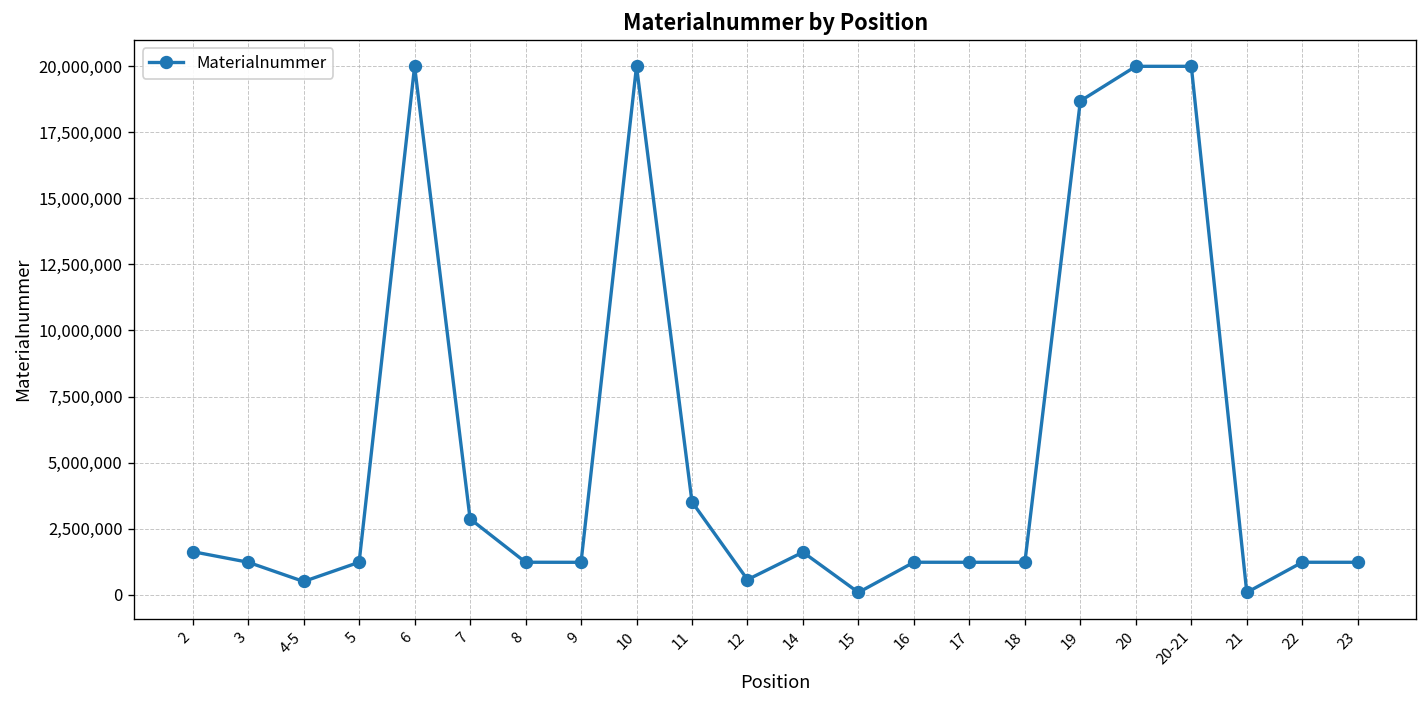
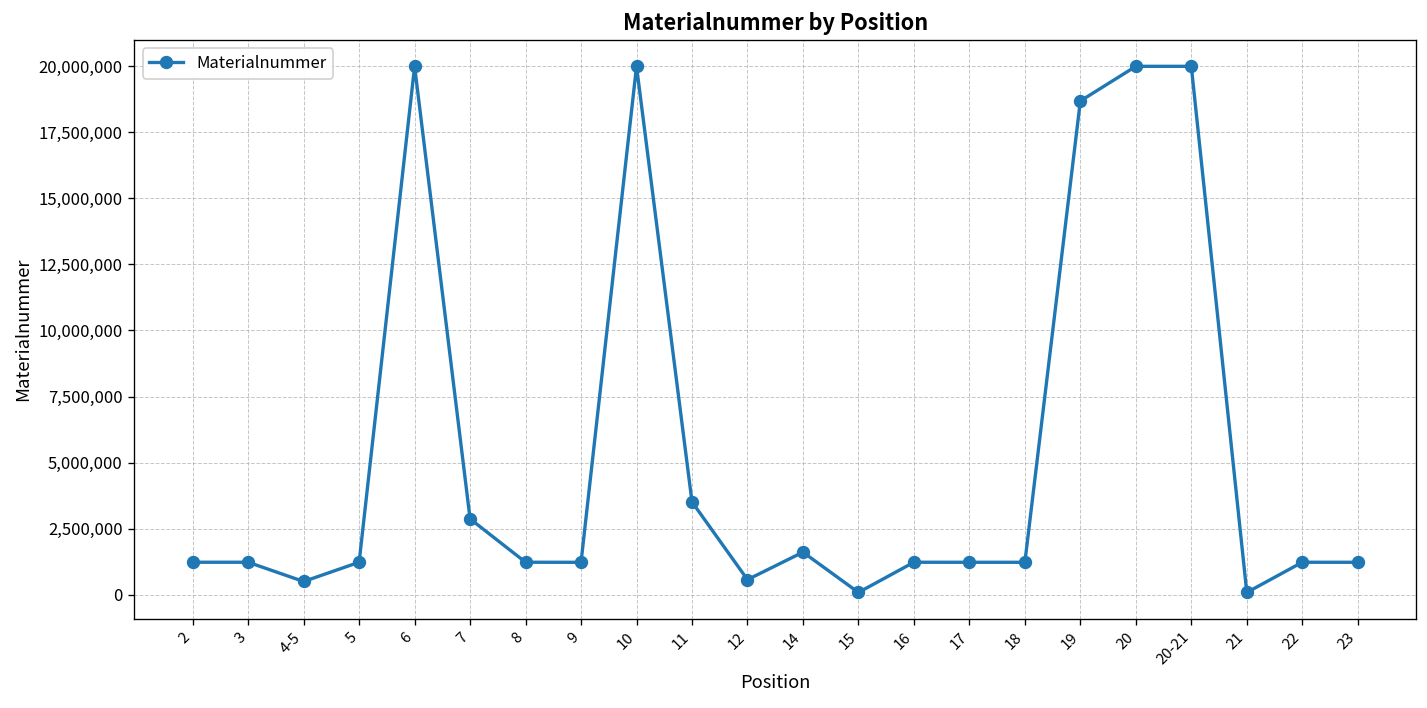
  {
-   "2": "1,600,000",
+   "2": "1,200,000",
    "3": "1,200,000",
    "4-5": "500,000",
    "5": "1,200,000",
    "6": "20,000,000",
    "7": "2,900,000",
    "8": "1,200,000",
    "9": "1,200,000",
    "10": "20,000,000",
    "11": "3,500,000",
    "12": "600,000",
    "14": "1,600,000",
    "15": "100,000",
    "16": "1,200,000",
    "17": "1,200,000",
    "18": "1,200,000",
    "19": "18,700,000",
    "20": "20,000,000",
    "20-21": "20,000,000",
    "21": "100,000",
    "22": "1,200,000",
    "23": "1,200,000"
  }
